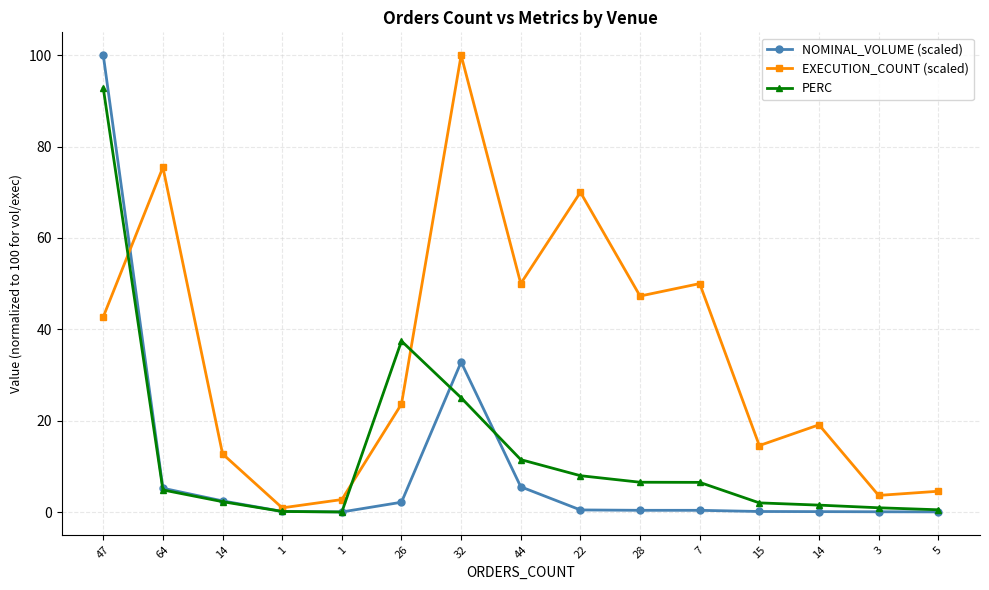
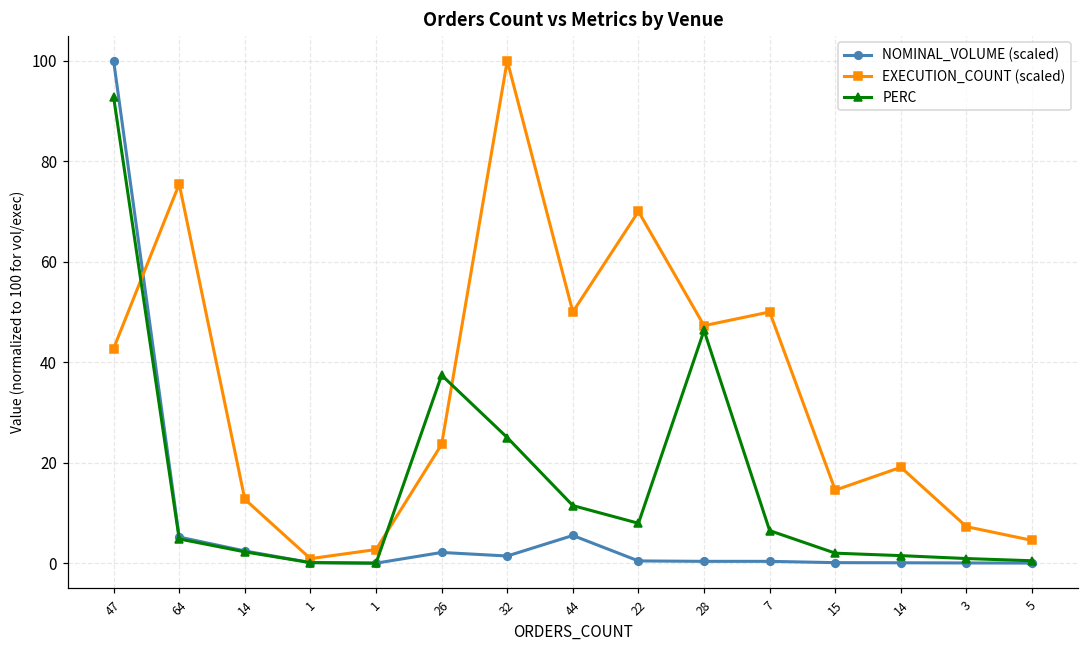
  {
    "NOMINAL_VOLUME (scaled)": {
      "47": 100,
      "26": 2,
-     "32": 33,
+     "32": 1,
      "44": 6,
      "22": 0,
      "28": 0,
      "7": 0,
      "15": 0,
      "3": 0
    },
    "EXECUTION_COUNT (scaled)": {
      "47": 43,
      "64": 75,
      "26": 24,
      "32": 100,
      "44": 50,
      "22": 70,
      "28": 47,
      "7": 50,
      "15": 15,
-     "3": 4,
+     "3": 7,
      "5": 5
    },
    "PERC": {
      "47": 93,
      "26": 37,
      "32": 25,
      "44": 11,
      "22": 8,
-     "28": 7,
+     "28": 46,
      "7": 6,
      "15": 2,
      "3": 1
    }
  }
